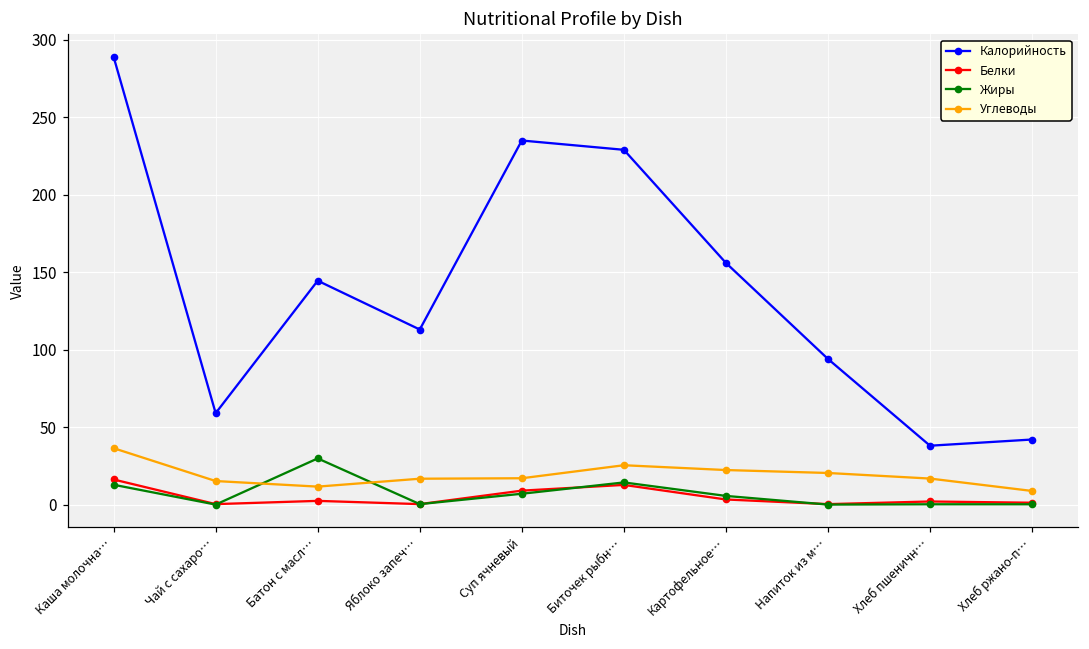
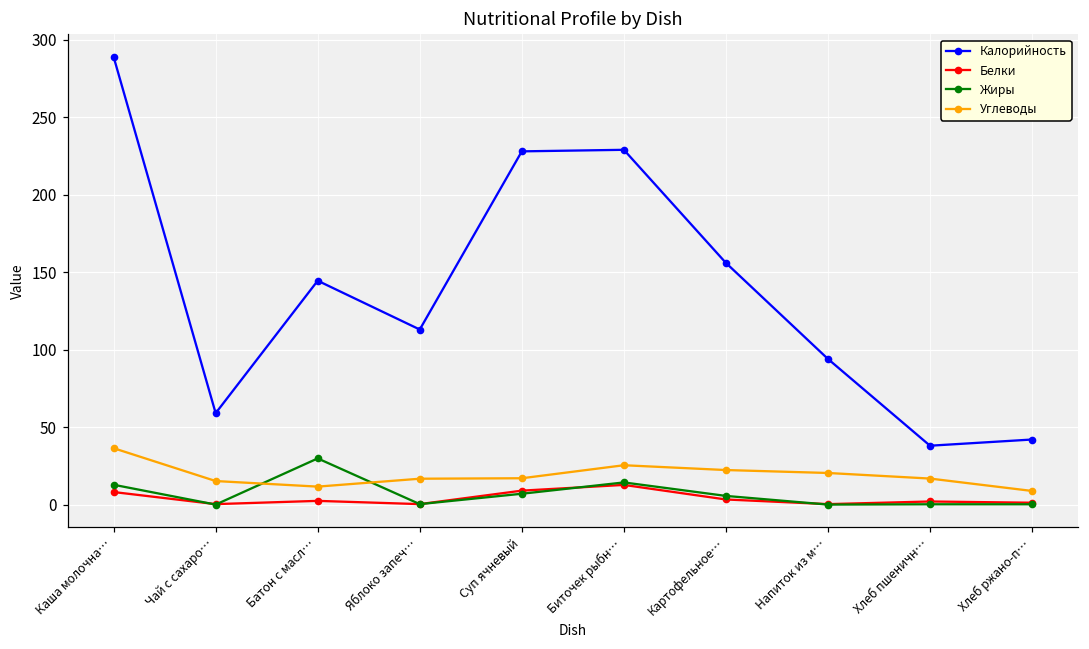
  {
    "Калорийность": {
      "Каша молочна…": 289,
      "Чай с сахаро…": 59,
      "Батон с масл…": 145,
      "Яблоко запеч…": 113,
-     "Суп ячневый": 235,
+     "Суп ячневый": 228,
      "Биточек рыбн…": 229,
      "Картофельное…": 156,
      "Напиток из м…": 94,
      "Хлеб пшеничн…": 38,
      "Хлеб ржано-п…": 42
    },
    "Белки": {
-     "Каша молочна…": 16,
+     "Каша молочна…": 8,
      "Батон с масл…": 2,
      "Суп ячневый": 9,
      "Картофельное…": 3
    },
    "Жиры": {
      "Каша молочна…": 13,
      "Батон с масл…": 30,
      "Суп ячневый": 7,
      "Картофельное…": 6
    },
    "Углеводы": {
      "Каша молочна…": 36,
      "Чай с сахаро…": 15,
      "Батон с масл…": 12,
      "Яблоко запеч…": 17,
      "Суп ячневый": 17,
      "Биточек рыбн…": 25,
      "Картофельное…": 22,
      "Напиток из м…": 20,
      "Хлеб пшеничн…": 17,
      "Хлеб ржано-п…": 9
    }
  }
